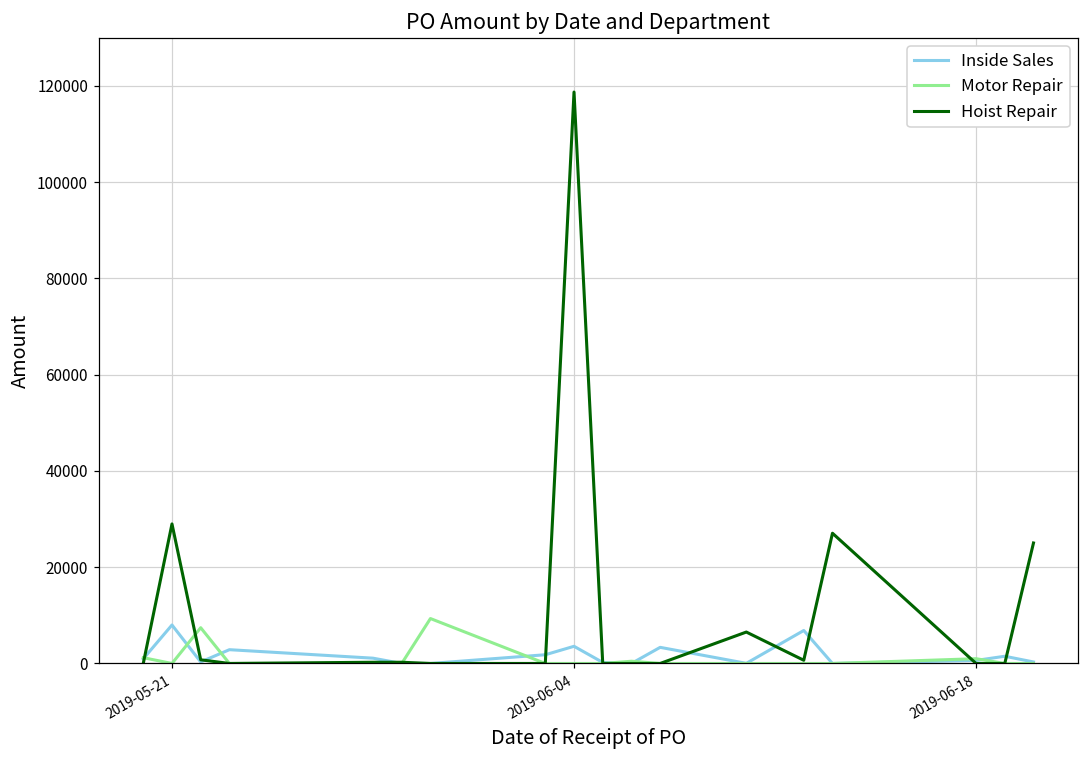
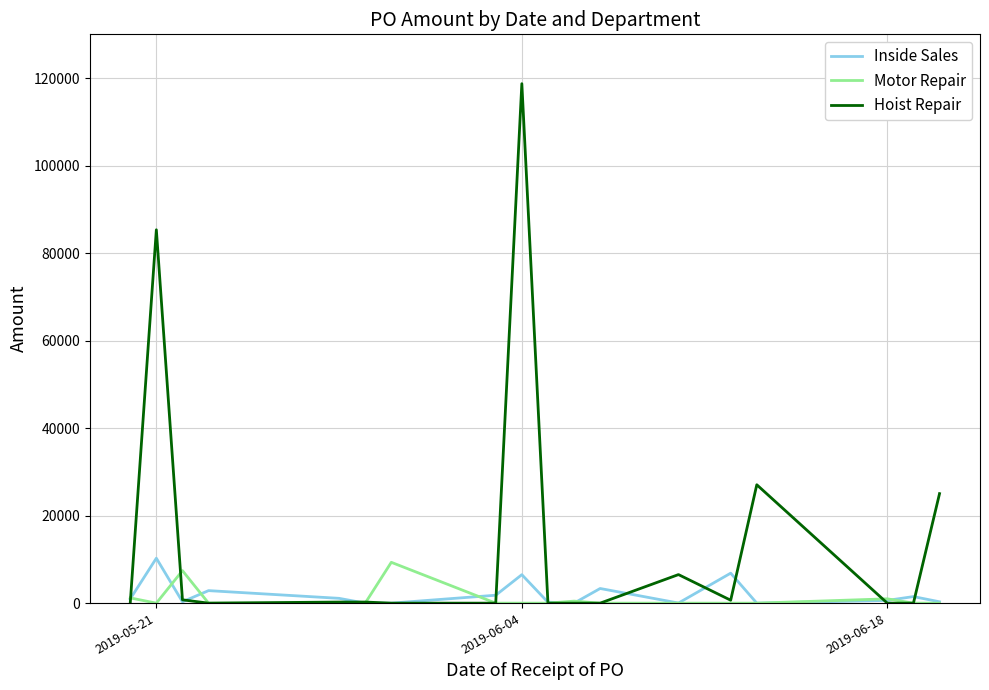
  {
    "Inside Sales": {
-     "2019-05-21": 8000,
-     "2019-06-04": 4000
+     "2019-05-21": 10000,
+     "2019-06-04": 7000
    },
    "Motor Repair": {
      "2019-05-21": 0,
      "2019-06-04": 0
    },
    "Hoist Repair": {
-     "2019-05-21": 29000,
+     "2019-05-21": 85000,
      "2019-06-04": 119000,
      "2019-06-18": 0
    }
  }
